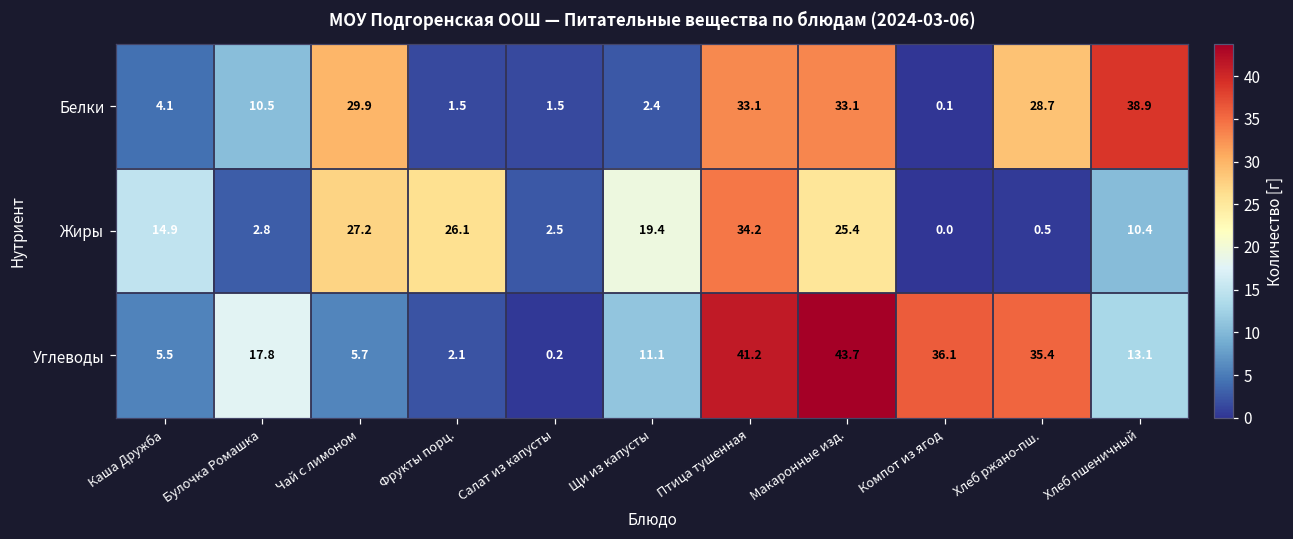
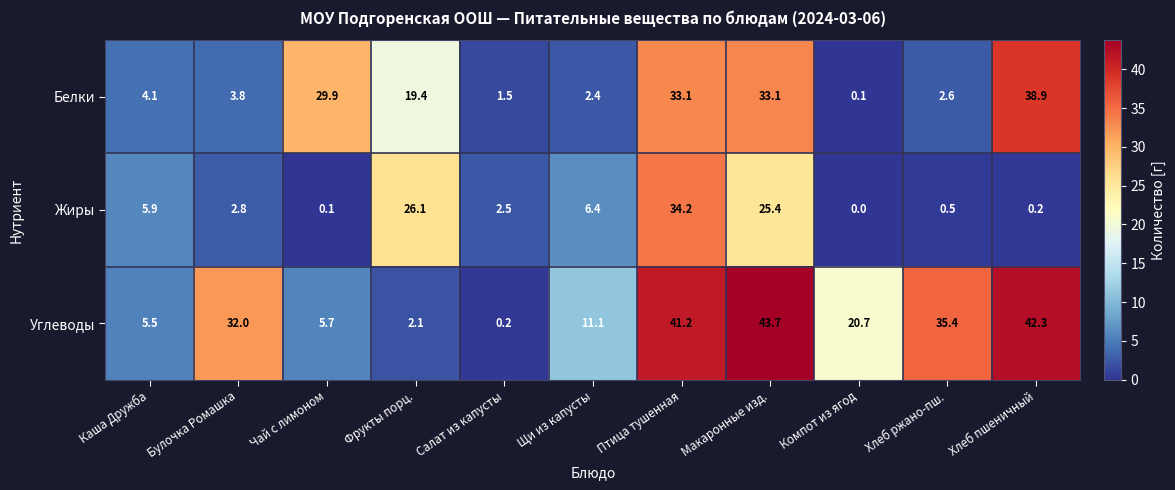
  {
    "Белки": {
      "Каша Дружба": 4.1,
-     "Булочка Ромашка": 10.5,
+     "Булочка Ромашка": 3.8,
      "Чай с лимоном": 29.9,
-     "Фрукты порц.": 1.5,
+     "Фрукты порц.": 19.4,
      "Салат из капусты": 1.5,
      "Щи из капусты": 2.4,
      "Птица тушенная": 33.1,
      "Макаронные изд.": 33.1,
      "Компот из ягод": 0.1,
-     "Хлеб ржано-пш.": 28.7,
+     "Хлеб ржано-пш.": 2.6,
      "Хлеб пшеничный": 38.9
    },
    "Жиры": {
-     "Каша Дружба": 14.9,
+     "Каша Дружба": 5.9,
      "Булочка Ромашка": 2.8,
-     "Чай с лимоном": 27.2,
+     "Чай с лимоном": 0.1,
      "Фрукты порц.": 26.1,
      "Салат из капусты": 2.5,
-     "Щи из капусты": 19.4,
+     "Щи из капусты": 6.4,
      "Птица тушенная": 34.2,
      "Макаронные изд.": 25.4,
      "Компот из ягод": 0.0,
      "Хлеб ржано-пш.": 0.5,
-     "Хлеб пшеничный": 10.4
+     "Хлеб пшеничный": 0.2
    },
    "Углеводы": {
      "Каша Дружба": 5.5,
-     "Булочка Ромашка": 17.8,
+     "Булочка Ромашка": 32.0,
      "Чай с лимоном": 5.7,
      "Фрукты порц.": 2.1,
      "Салат из капусты": 0.2,
      "Щи из капусты": 11.1,
      "Птица тушенная": 41.2,
      "Макаронные изд.": 43.7,
-     "Компот из ягод": 36.1,
+     "Компот из ягод": 20.7,
      "Хлеб ржано-пш.": 35.4,
-     "Хлеб пшеничный": 13.1
+     "Хлеб пшеничный": 42.3
    }
  }
